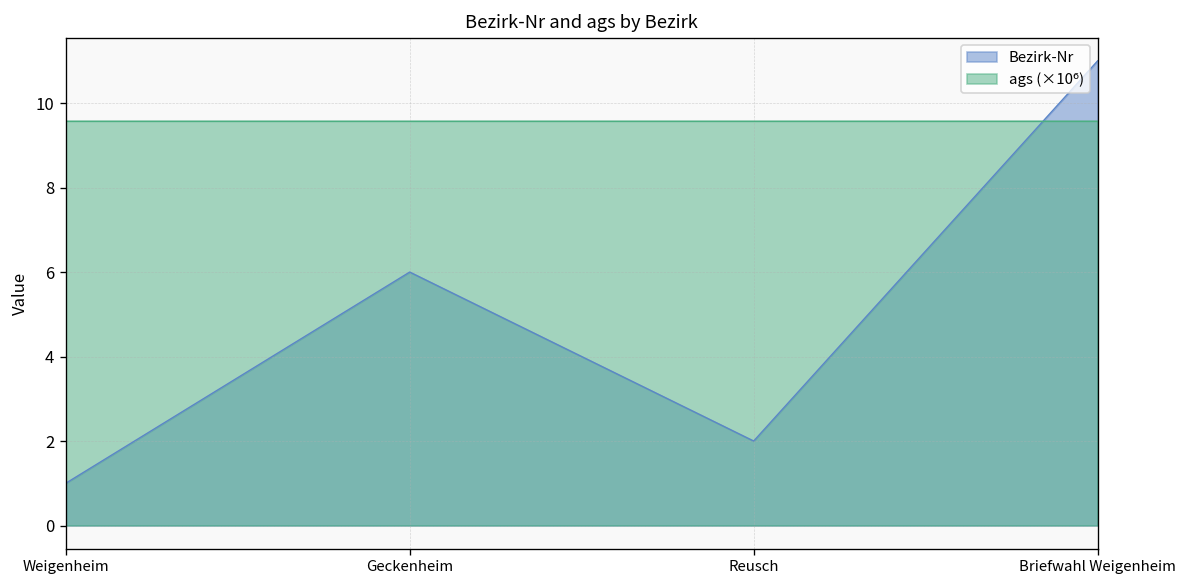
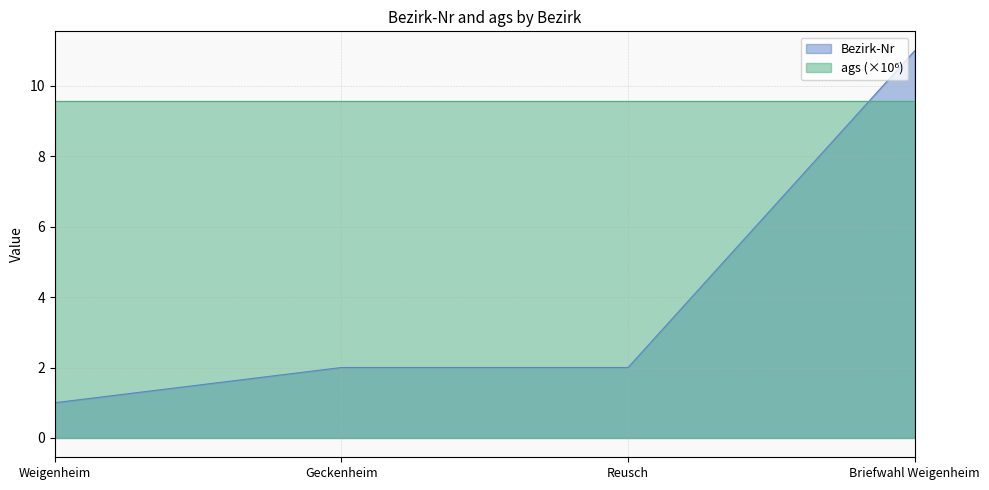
  {
    "Bezirk-Nr": {
      "Weigenheim": 1,
-     "Geckenheim": 6,
+     "Geckenheim": 2,
      "Reusch": 2,
      "Briefwahl Weigenheim": 11
    },
    "ags (×10⁶)": {
      "Weigenheim": 9.6,
      "Geckenheim": 9.6,
      "Reusch": 9.6,
      "Briefwahl Weigenheim": 9.6
    }
  }
